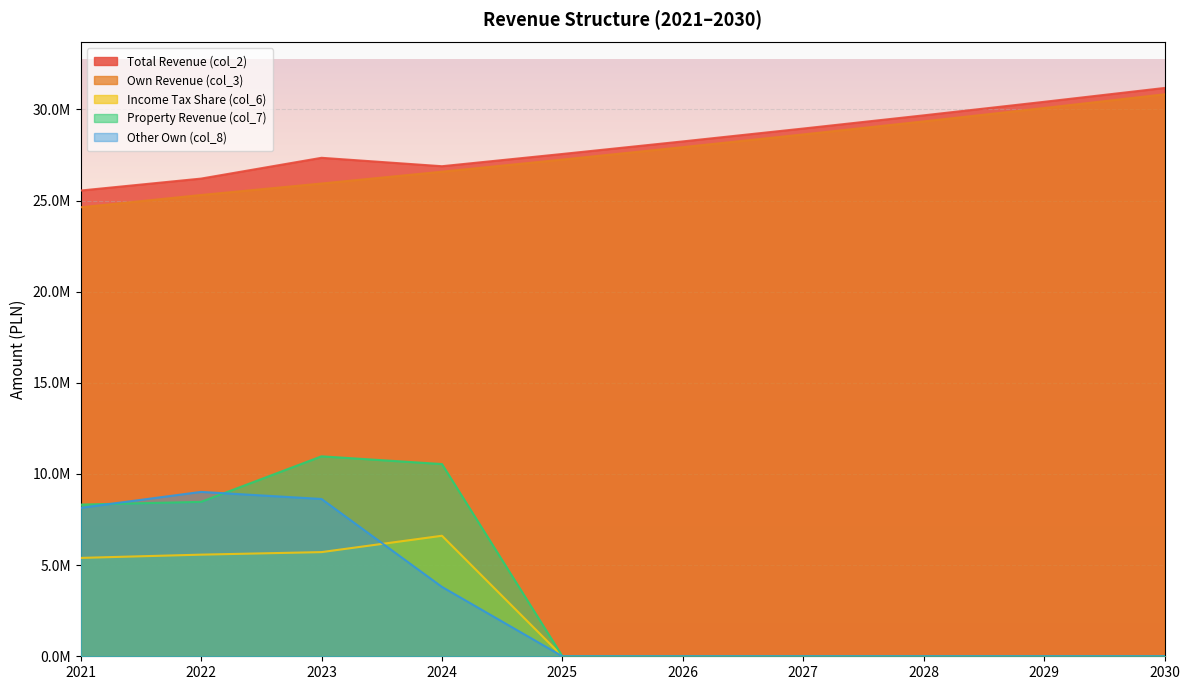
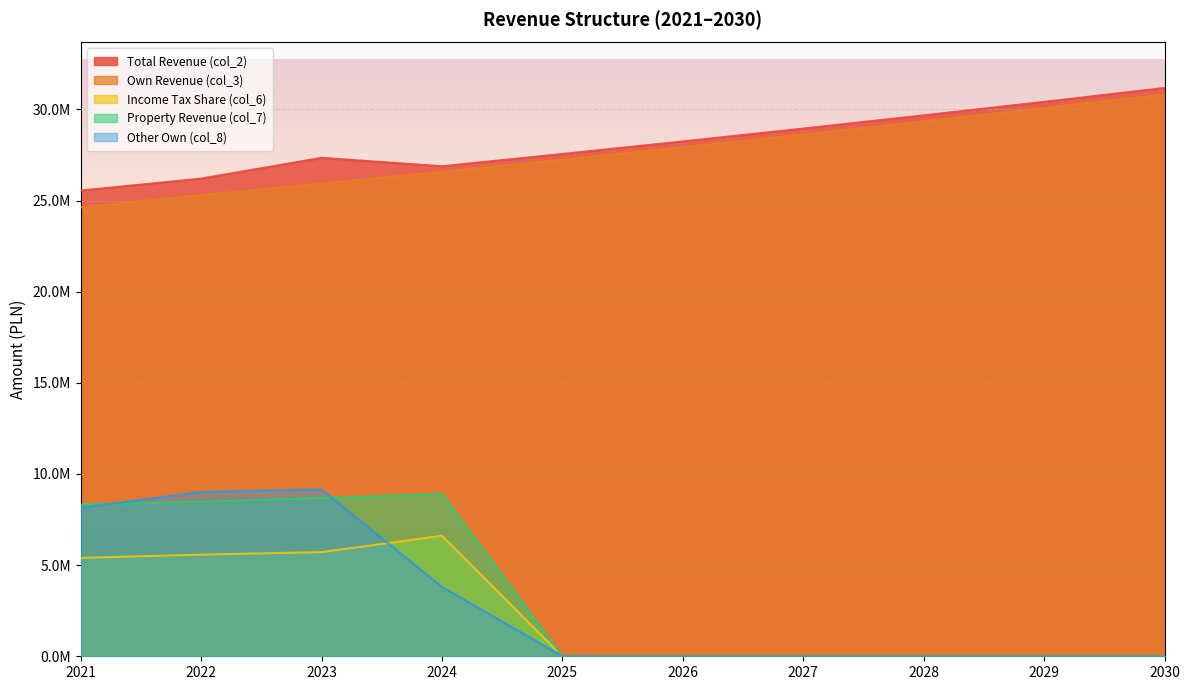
  {
    "Income Tax Share (col_6)": {
      "2021": 5400000,
      "2022": 5600000,
      "2023": 5700000,
      "2024": 6600000
    },
    "Property Revenue (col_7)": {
      "2021": 8300000,
      "2022": 8500000,
-     "2023": 11000000,
-     "2024": 10500000
+     "2023": 8700000,
+     "2024": 8900000
    },
    "Other Own (col_8)": {
      "2021": 8100000,
      "2022": 9000000,
-     "2023": 8600000,
+     "2023": 9200000,
      "2024": 3800000
    }
  }
